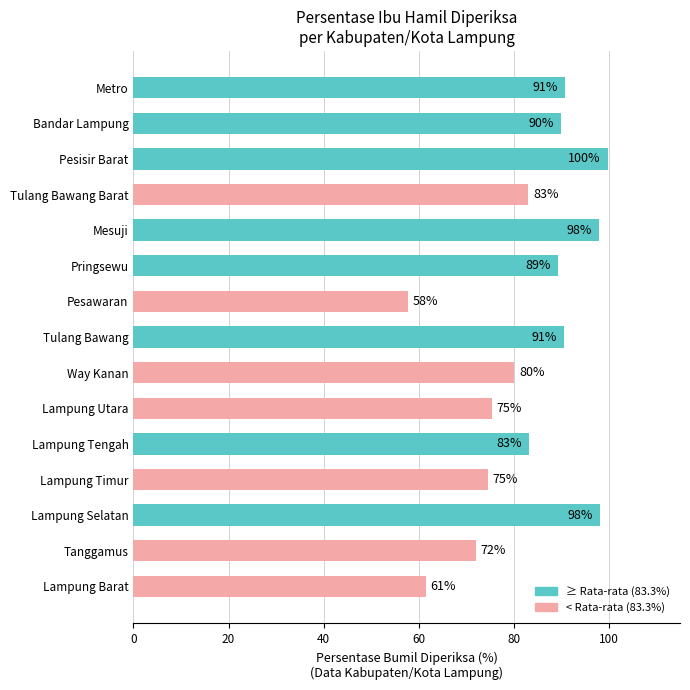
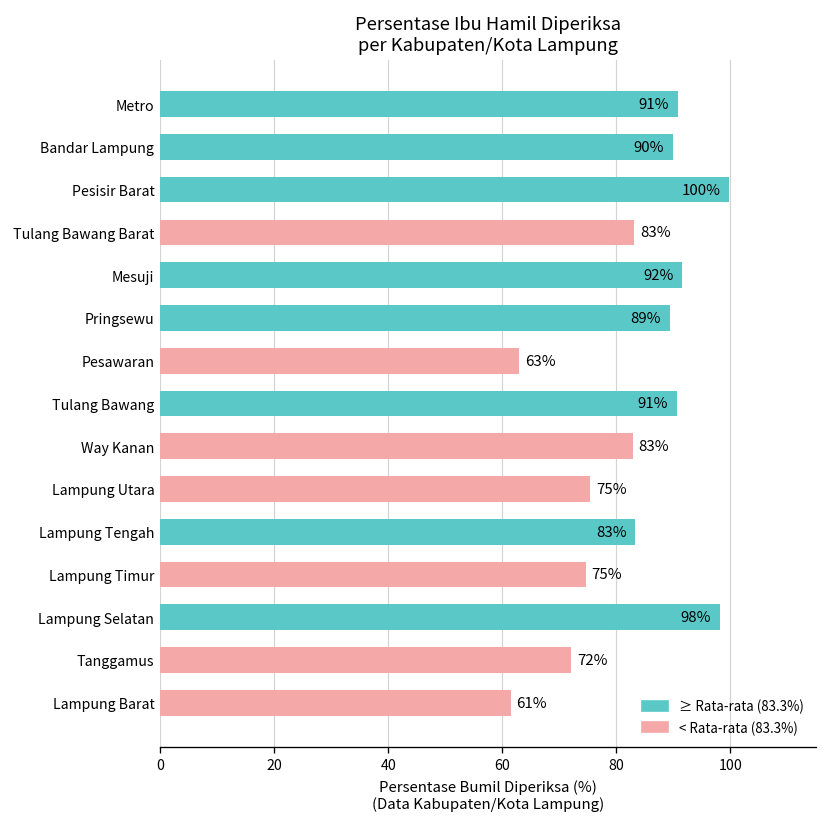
  {
    "Metro": "91%",
    "Bandar Lampung": "90%",
    "Pesisir Barat": "100%",
    "Tulang Bawang Barat": "83%",
-   "Mesuji": "98%",
+   "Mesuji": "92%",
    "Pringsewu": "89%",
-   "Pesawaran": "58%",
+   "Pesawaran": "63%",
    "Tulang Bawang": "91%",
-   "Way Kanan": "80%",
+   "Way Kanan": "83%",
    "Lampung Utara": "75%",
    "Lampung Tengah": "83%",
    "Lampung Timur": "75%",
    "Lampung Selatan": "98%",
    "Tanggamus": "72%",
    "Lampung Barat": "61%"
  }
